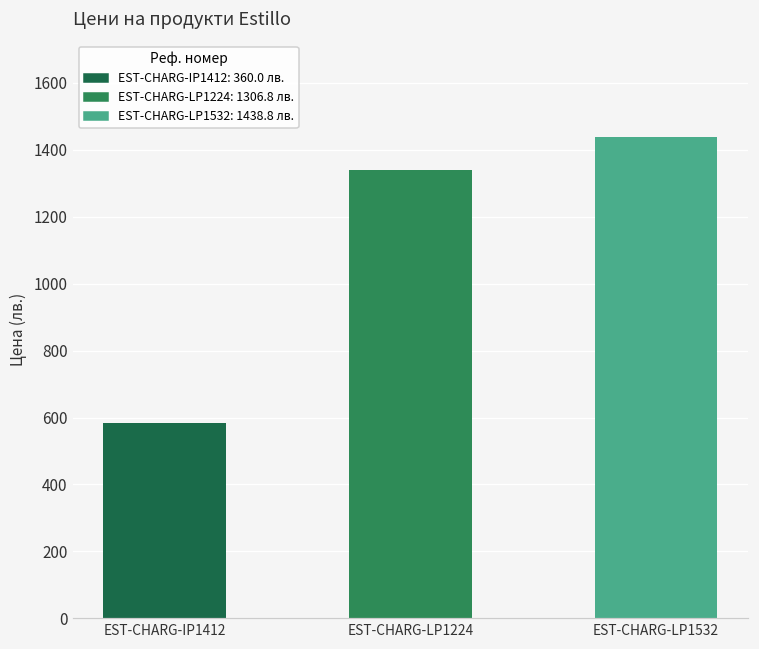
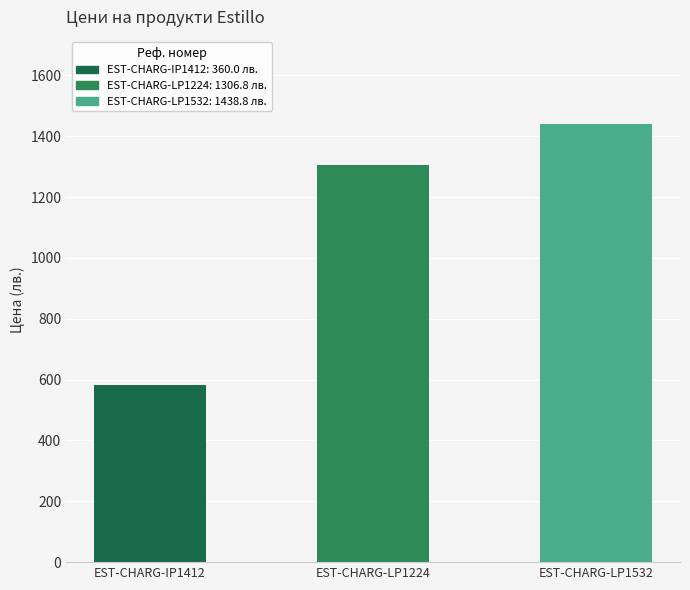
  {
    "EST-CHARG-IP1412": 580,
-   "EST-CHARG-LP1224": 1340,
+   "EST-CHARG-LP1224": 1310,
    "EST-CHARG-LP1532": 1440
  }
